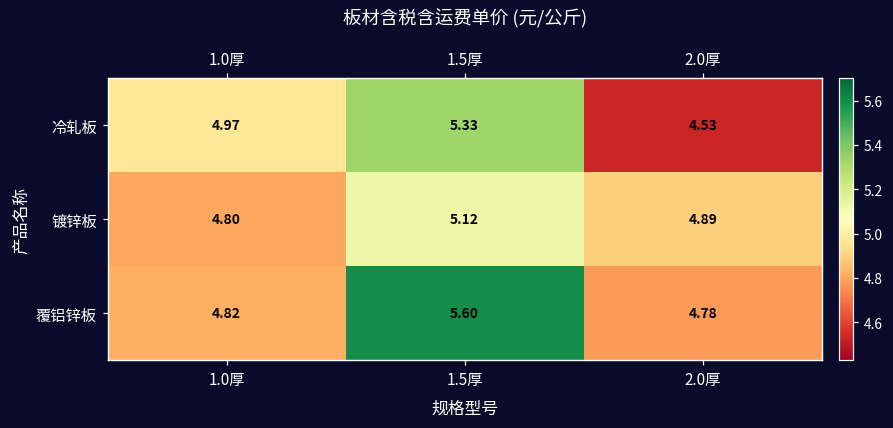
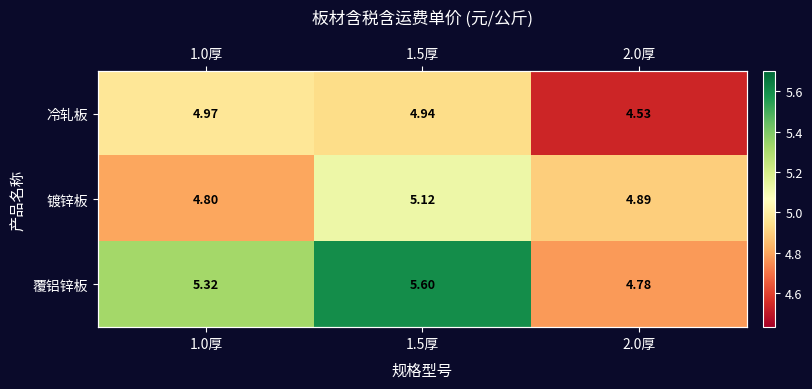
  {
    "冷轧板": {
      "1.0厚": 4.97,
-     "1.5厚": 5.33,
+     "1.5厚": 4.94,
      "2.0厚": 4.53
    },
    "镀锌板": {
      "1.0厚": 4.80,
      "1.5厚": 5.12,
      "2.0厚": 4.89
    },
    "覆铝锌板": {
-     "1.0厚": 4.82,
+     "1.0厚": 5.32,
      "1.5厚": 5.60,
      "2.0厚": 4.78
    }
  }
